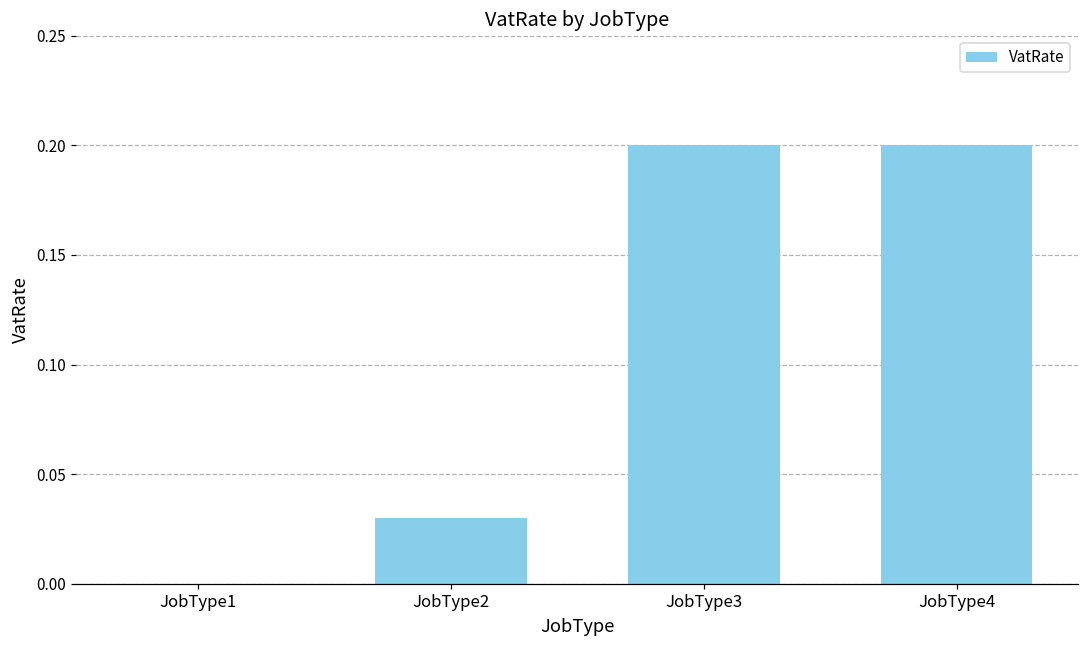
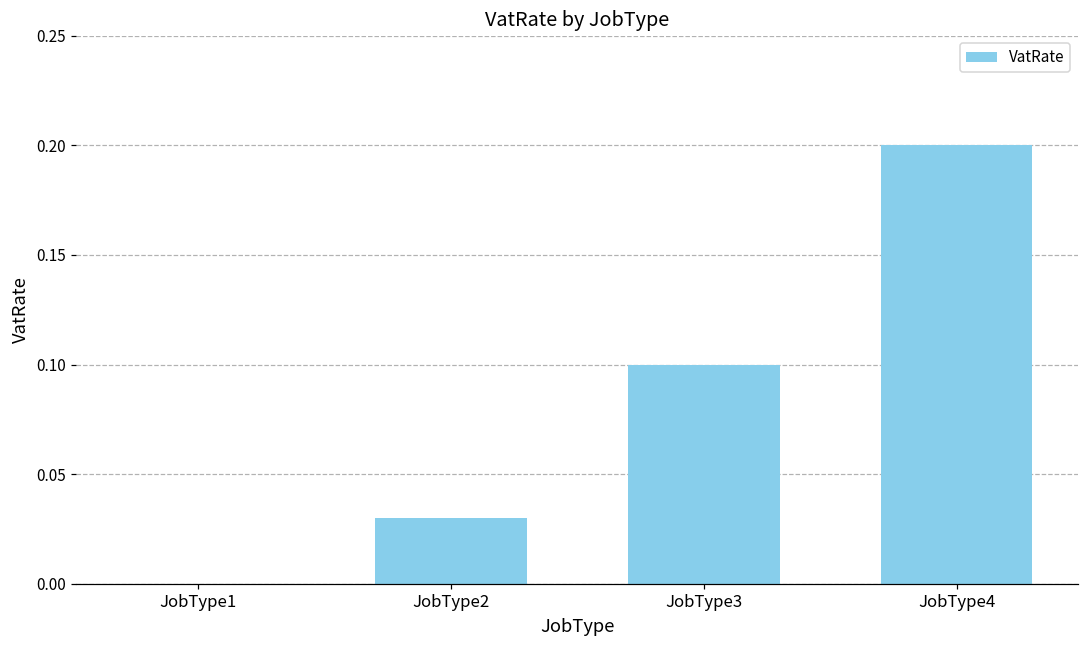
  {
    "JobType1": 0.0,
    "JobType2": 0.030,
-   "JobType3": 0.2,
+   "JobType3": 0.1,
    "JobType4": 0.2
  }
